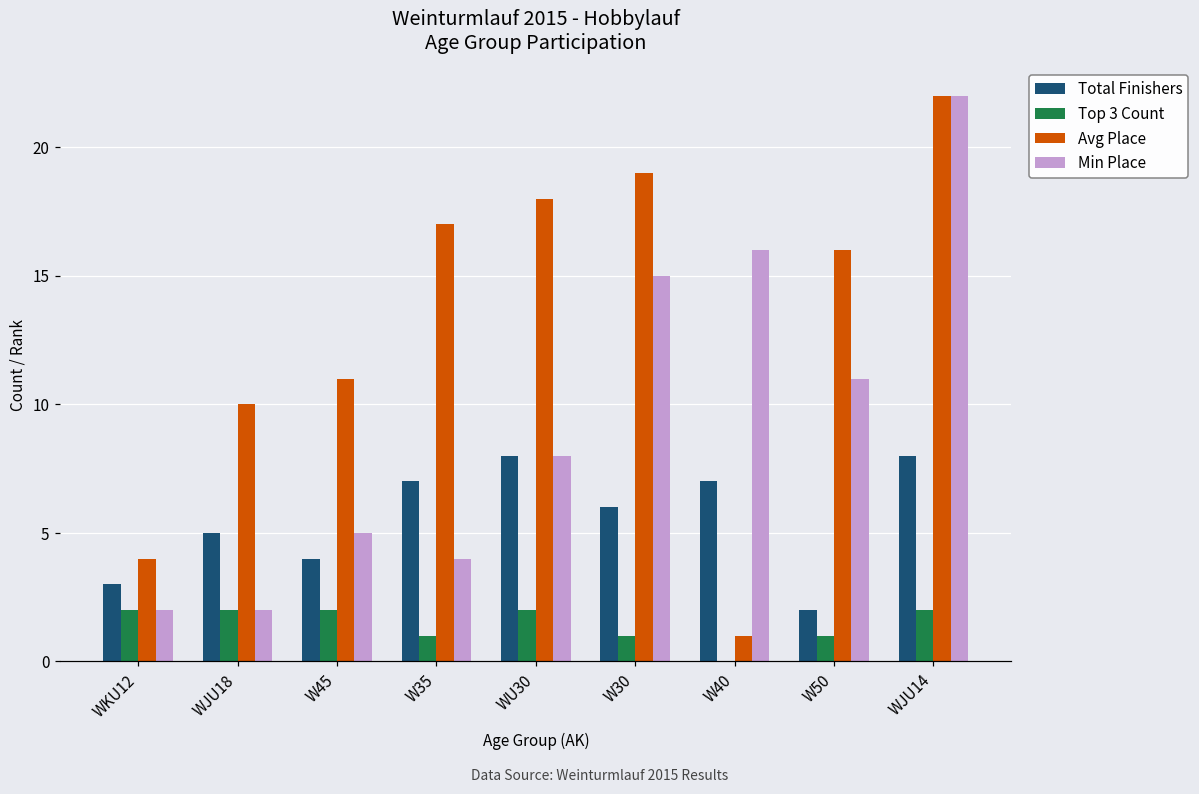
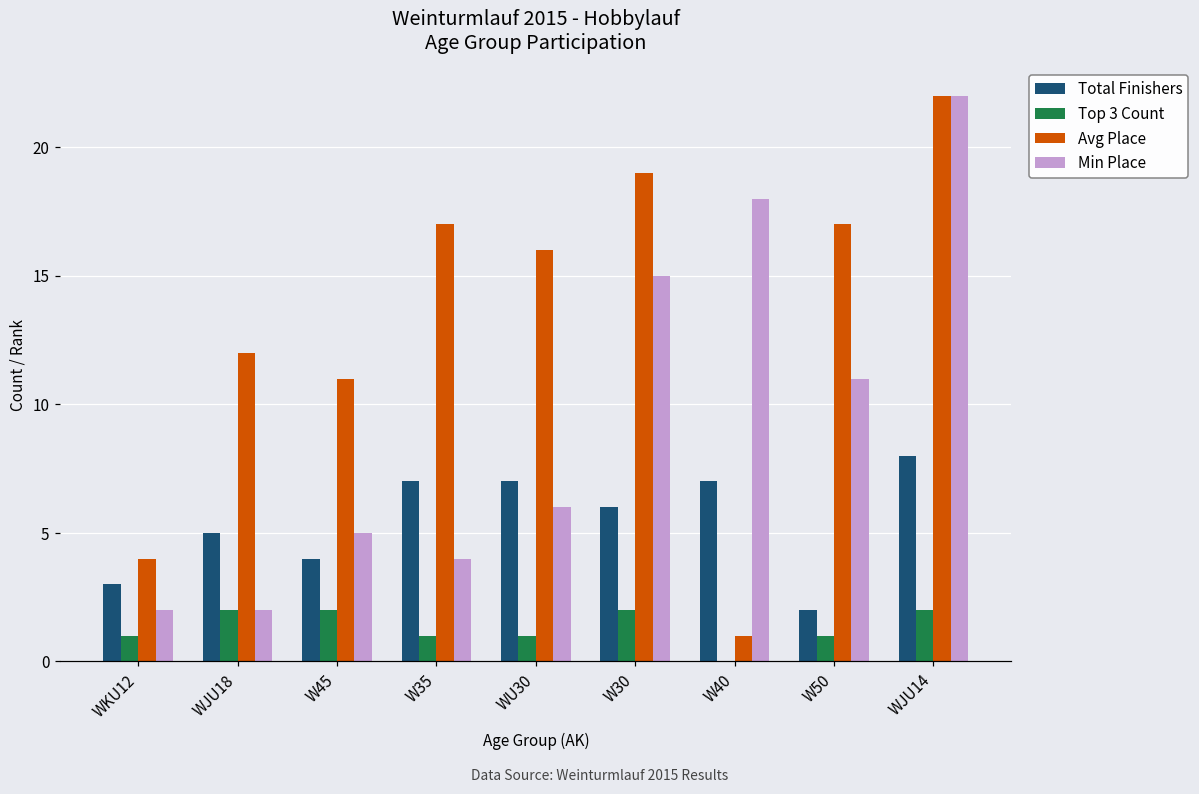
  {
    "Total Finishers": {
      "WKU12": 3,
      "WJU18": 5,
      "W45": 4,
      "W35": 7,
-     "WU30": 8,
+     "WU30": 7,
      "W30": 6,
      "W40": 7,
      "W50": 2,
      "WJU14": 8
    },
    "Top 3 Count": {
-     "WKU12": 2,
+     "WKU12": 1,
      "WJU18": 2,
      "W45": 2,
      "W35": 1,
-     "WU30": 2,
-     "W30": 1,
+     "WU30": 1,
+     "W30": 2,
      "W40": 0,
      "W50": 1,
      "WJU14": 2
    },
    "Avg Place": {
      "WKU12": 4,
-     "WJU18": 10,
+     "WJU18": 12,
      "W45": 11,
      "W35": 17,
-     "WU30": 18,
+     "WU30": 16,
      "W30": 19,
      "W40": 1,
-     "W50": 16,
+     "W50": 17,
      "WJU14": 22
    },
    "Min Place": {
      "WKU12": 2,
      "WJU18": 2,
      "W45": 5,
      "W35": 4,
-     "WU30": 8,
+     "WU30": 6,
      "W30": 15,
-     "W40": 16,
+     "W40": 18,
      "W50": 11,
      "WJU14": 22
    }
  }
